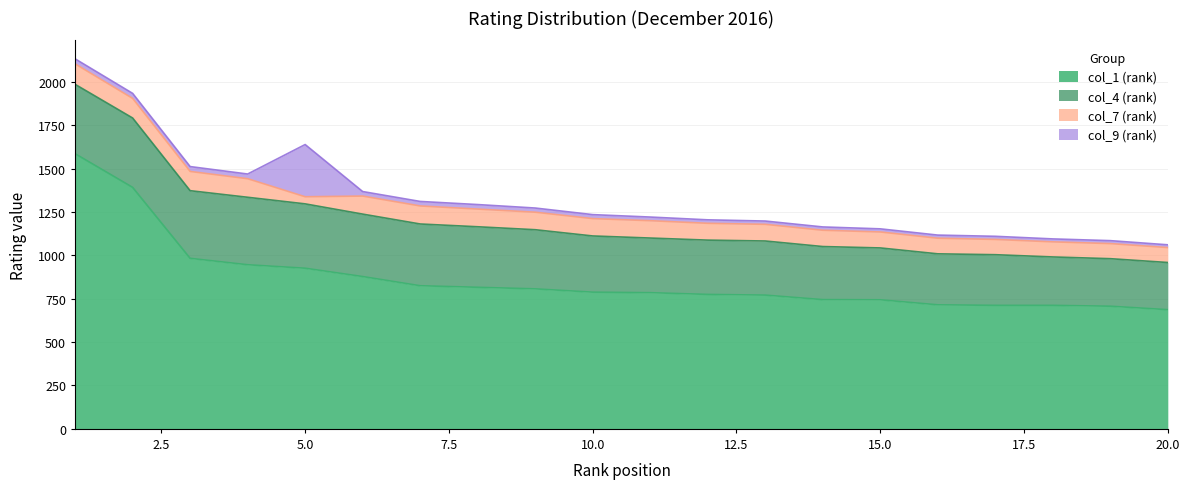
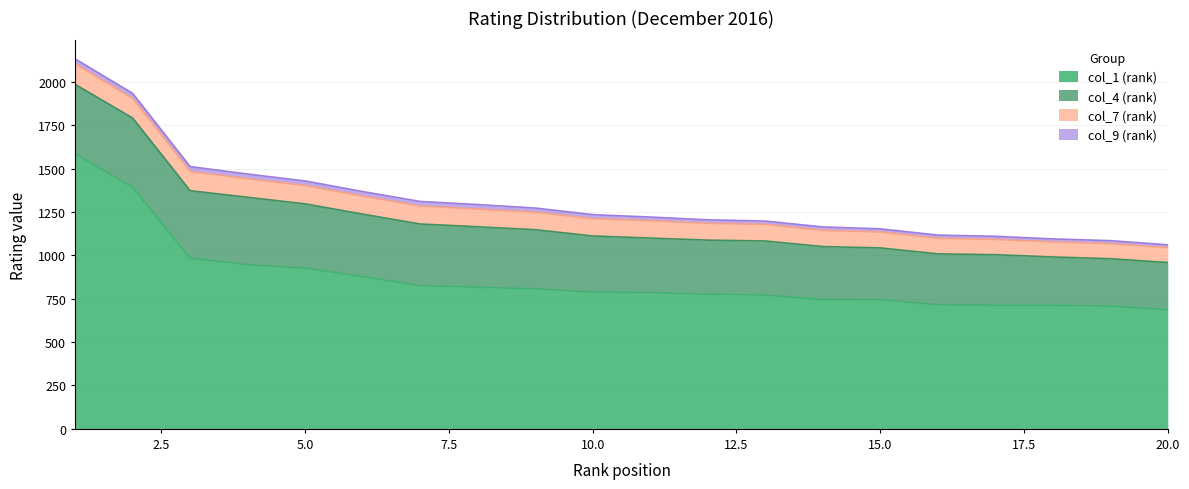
  {
    "col_7 (rank)": {
-     "5.0": 40,
+     "5.0": 110,
      "10.0": 100,
      "15.0": 90,
      "20.0": 90
    },
    "col_9 (rank)": {
-     "5.0": 300,
+     "5.0": 30,
      "10.0": 20,
      "15.0": 20,
      "20.0": 20
    }
  }
